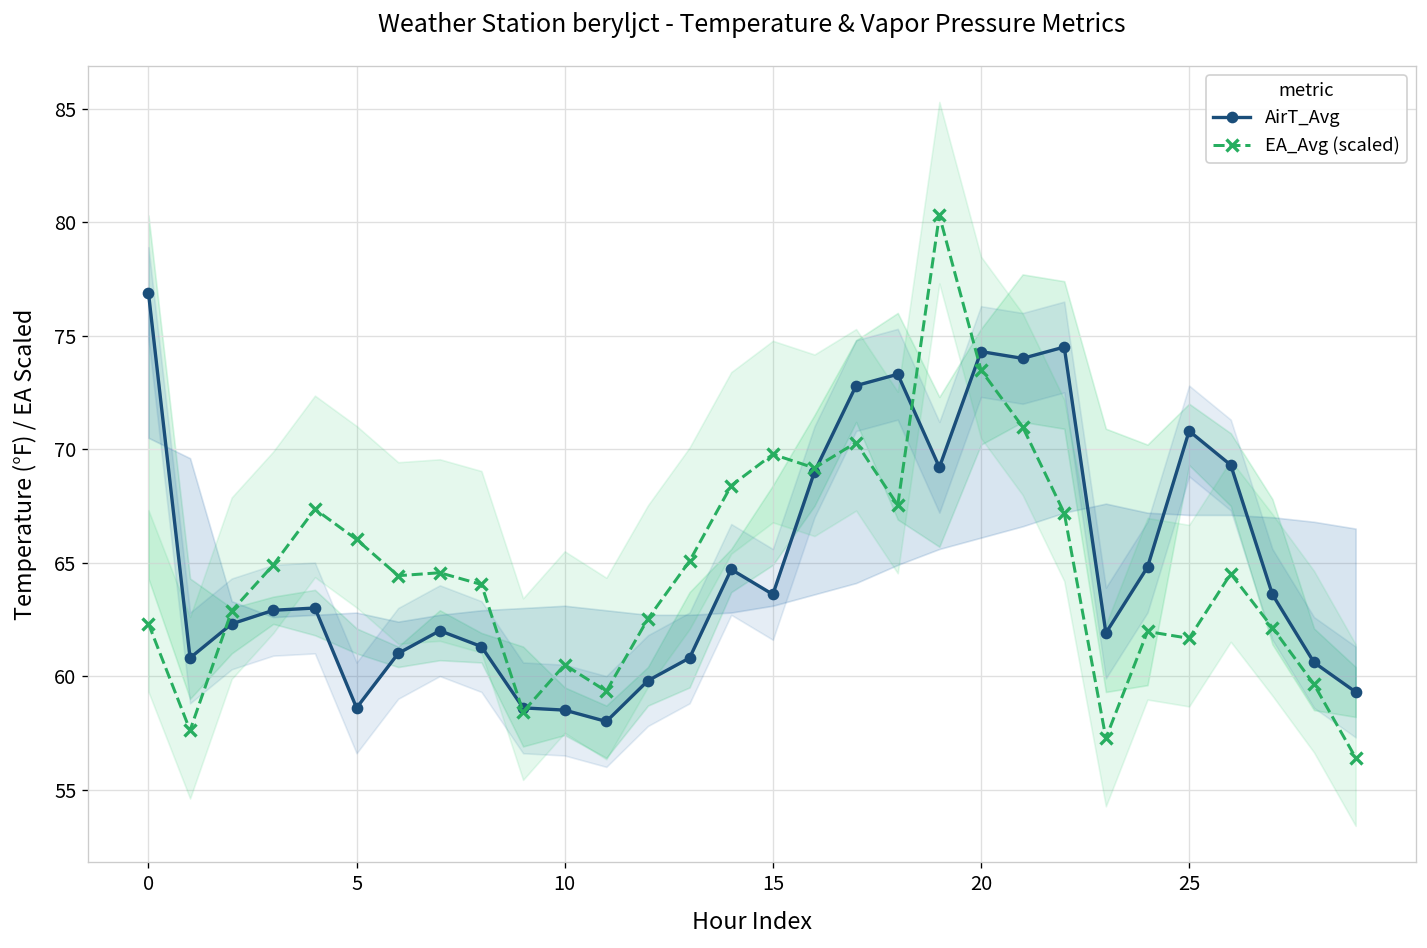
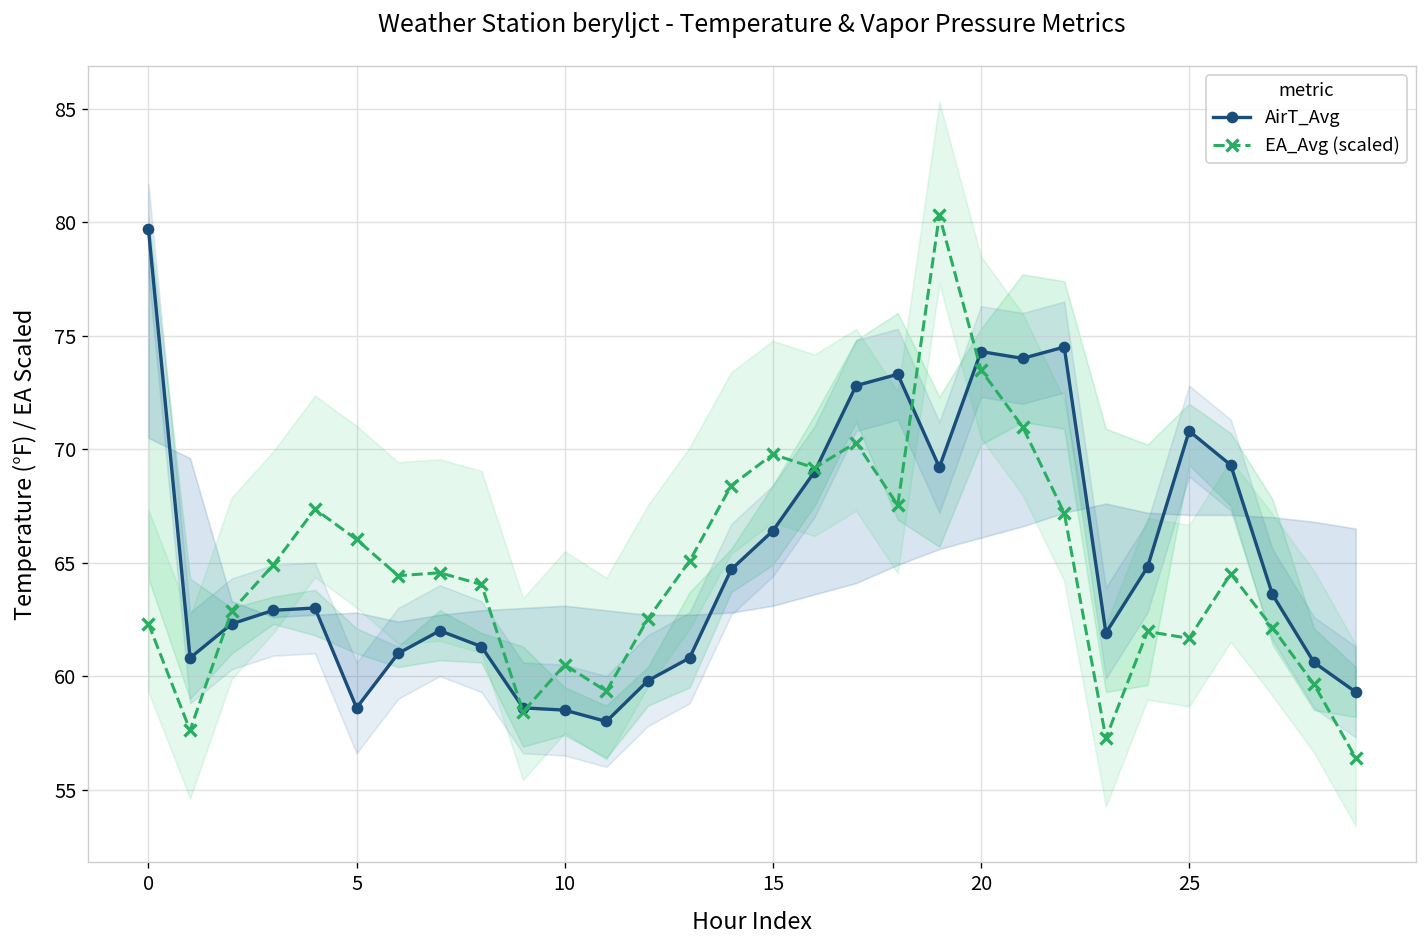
  {
    "AirT_Avg": {
-     "0": 76.9,
+     "0": 79.7,
      "5": 58.6,
      "10": 58.5,
-     "15": 63.6
+     "15": 66.4
    }
  }
